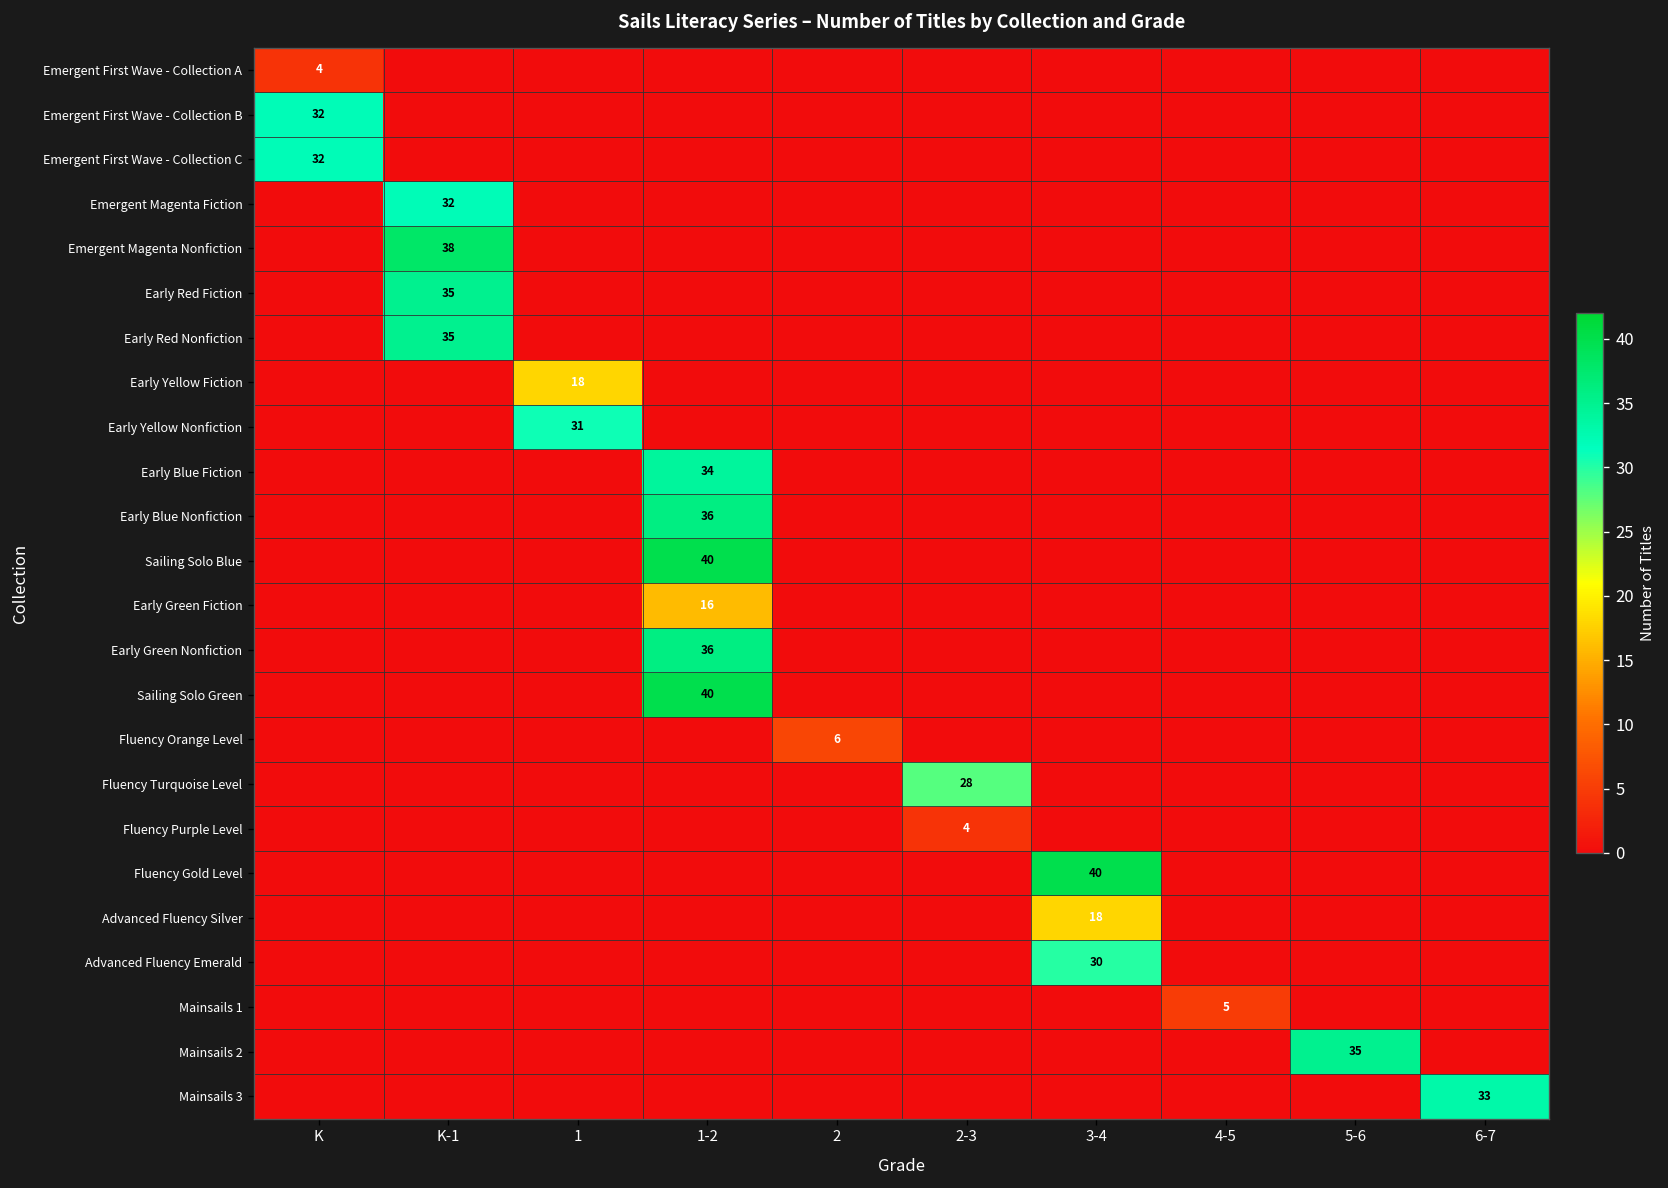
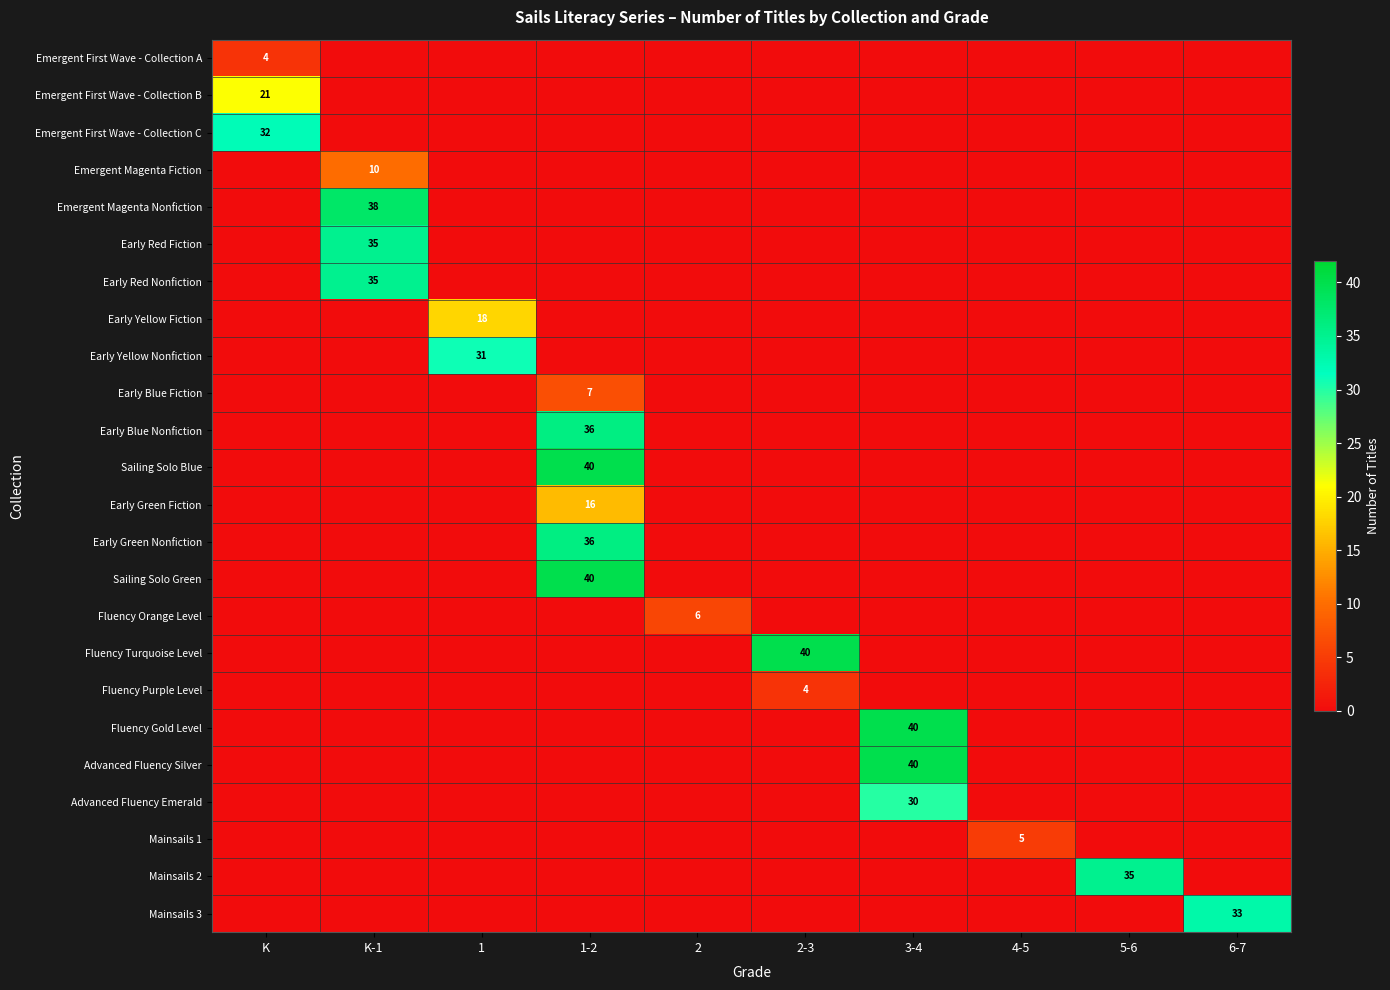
  {
    "Emergent First Wave - Collection A": {
      "K": 4
    },
    "Emergent First Wave - Collection B": {
-     "K": 32
+     "K": 21
    },
    "Emergent First Wave - Collection C": {
      "K": 32
    },
    "Emergent Magenta Fiction": {
-     "K-1": 32
+     "K-1": 10
    },
    "Emergent Magenta Nonfiction": {
      "K-1": 38
    },
    "Early Red Fiction": {
      "K-1": 35
    },
    "Early Red Nonfiction": {
      "K-1": 35
    },
    "Early Yellow Fiction": {
      "1": 18
    },
    "Early Yellow Nonfiction": {
      "1": 31
    },
    "Early Blue Fiction": {
-     "1-2": 34
+     "1-2": 7
    },
    "Early Blue Nonfiction": {
      "1-2": 36
    },
    "Sailing Solo Blue": {
      "1-2": 40
    },
    "Early Green Fiction": {
      "1-2": 16
    },
    "Early Green Nonfiction": {
      "1-2": 36
    },
    "Sailing Solo Green": {
      "1-2": 40
    },
    "Fluency Orange Level": {
      "2": 6
    },
    "Fluency Turquoise Level": {
-     "2-3": 28
+     "2-3": 40
    },
    "Fluency Purple Level": {
      "2-3": 4
    },
    "Fluency Gold Level": {
      "3-4": 40
    },
    "Advanced Fluency Silver": {
-     "3-4": 18
+     "3-4": 40
    },
    "Advanced Fluency Emerald": {
      "3-4": 30
    },
    "Mainsails 1": {
      "4-5": 5
    },
    "Mainsails 2": {
      "5-6": 35
    },
    "Mainsails 3": {
      "6-7": 33
    }
  }
